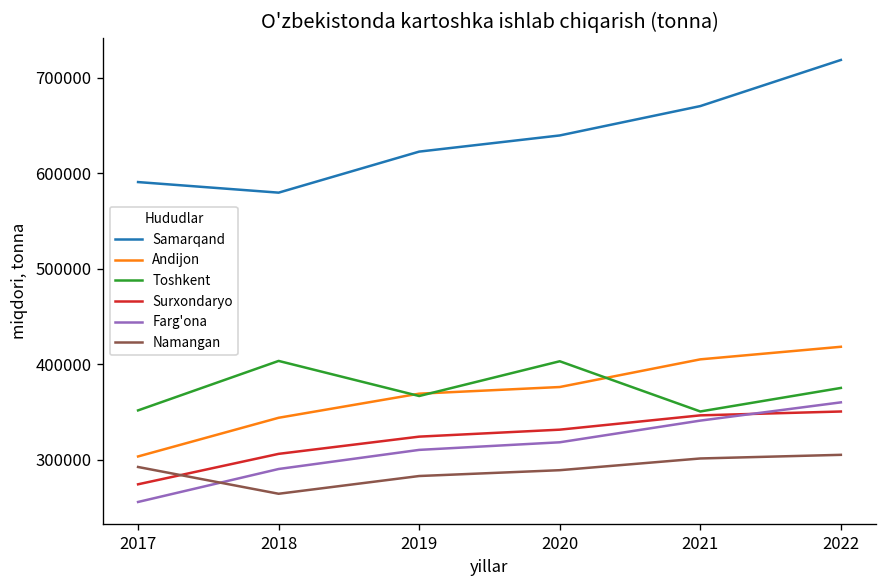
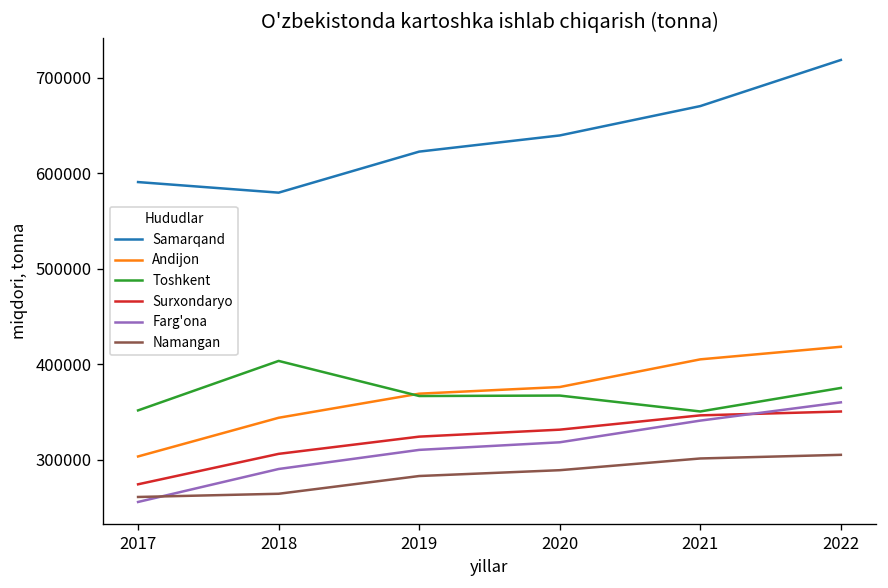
  {
    "Samarqand": {
      "2017": 590000,
      "2018": 580000,
      "2019": 620000,
      "2020": 640000,
      "2021": 670000,
      "2022": 720000
    },
    "Andijon": {
      "2017": 300000,
      "2018": 340000,
      "2020": 380000,
      "2021": 410000,
      "2022": 420000
    },
    "Toshkent": {
      "2017": 350000,
      "2018": 400000,
-     "2020": 400000,
+     "2020": 370000,
      "2021": 350000,
      "2022": 380000
    },
    "Surxondaryo": {
      "2017": 270000,
      "2018": 310000,
      "2019": 320000,
      "2020": 330000,
      "2021": 350000,
      "2022": 350000
    },
    "Farg'ona": {
      "2017": 260000,
      "2018": 290000,
      "2019": 310000,
      "2020": 320000,
      "2021": 340000,
      "2022": 360000
    },
    "Namangan": {
-     "2017": 290000,
+     "2017": 260000,
      "2018": 260000,
      "2019": 280000,
      "2020": 290000,
      "2021": 300000,
      "2022": 310000
    }
  }
